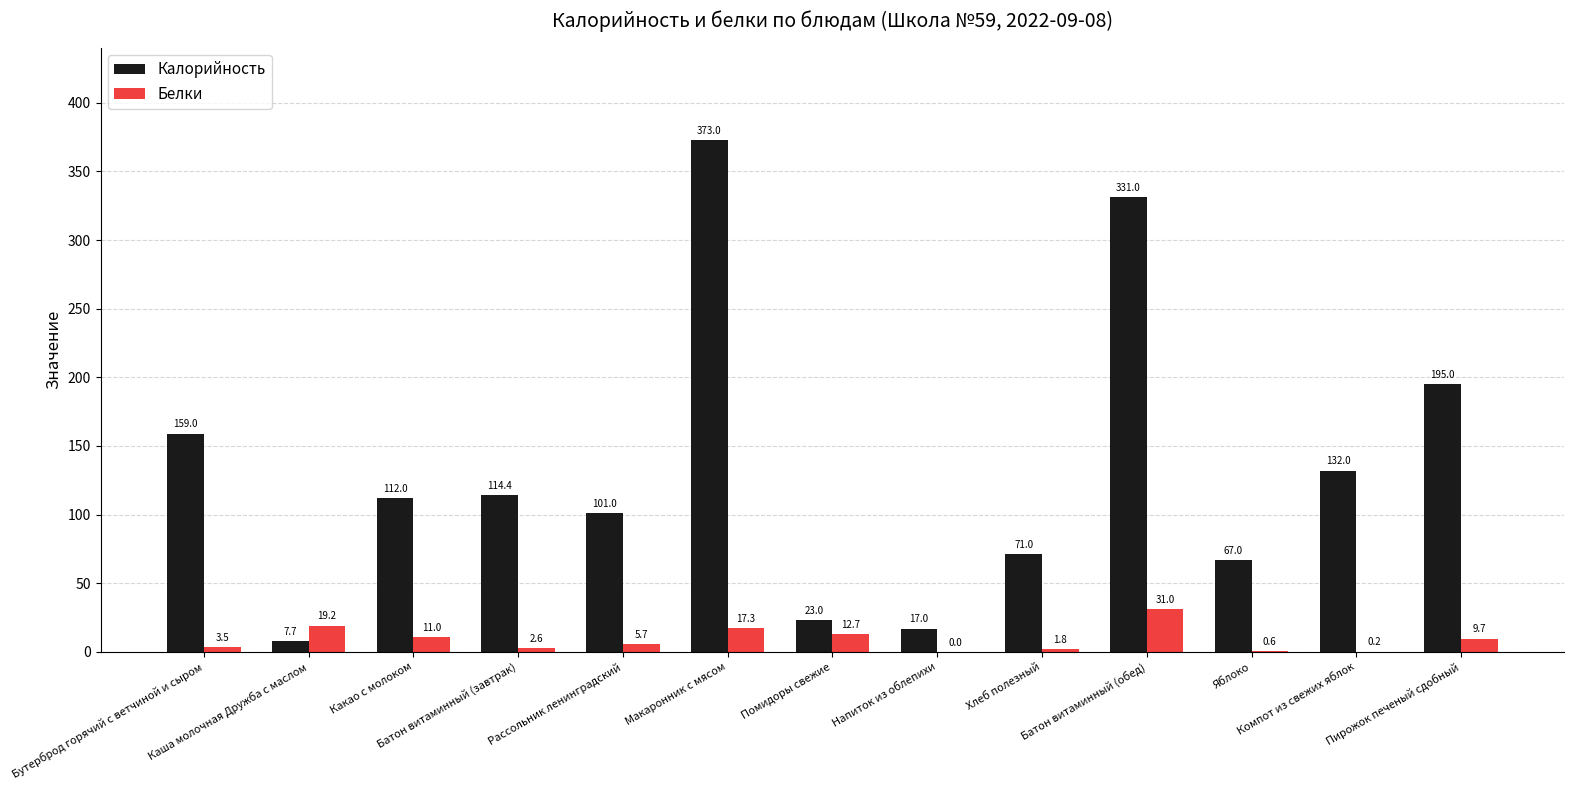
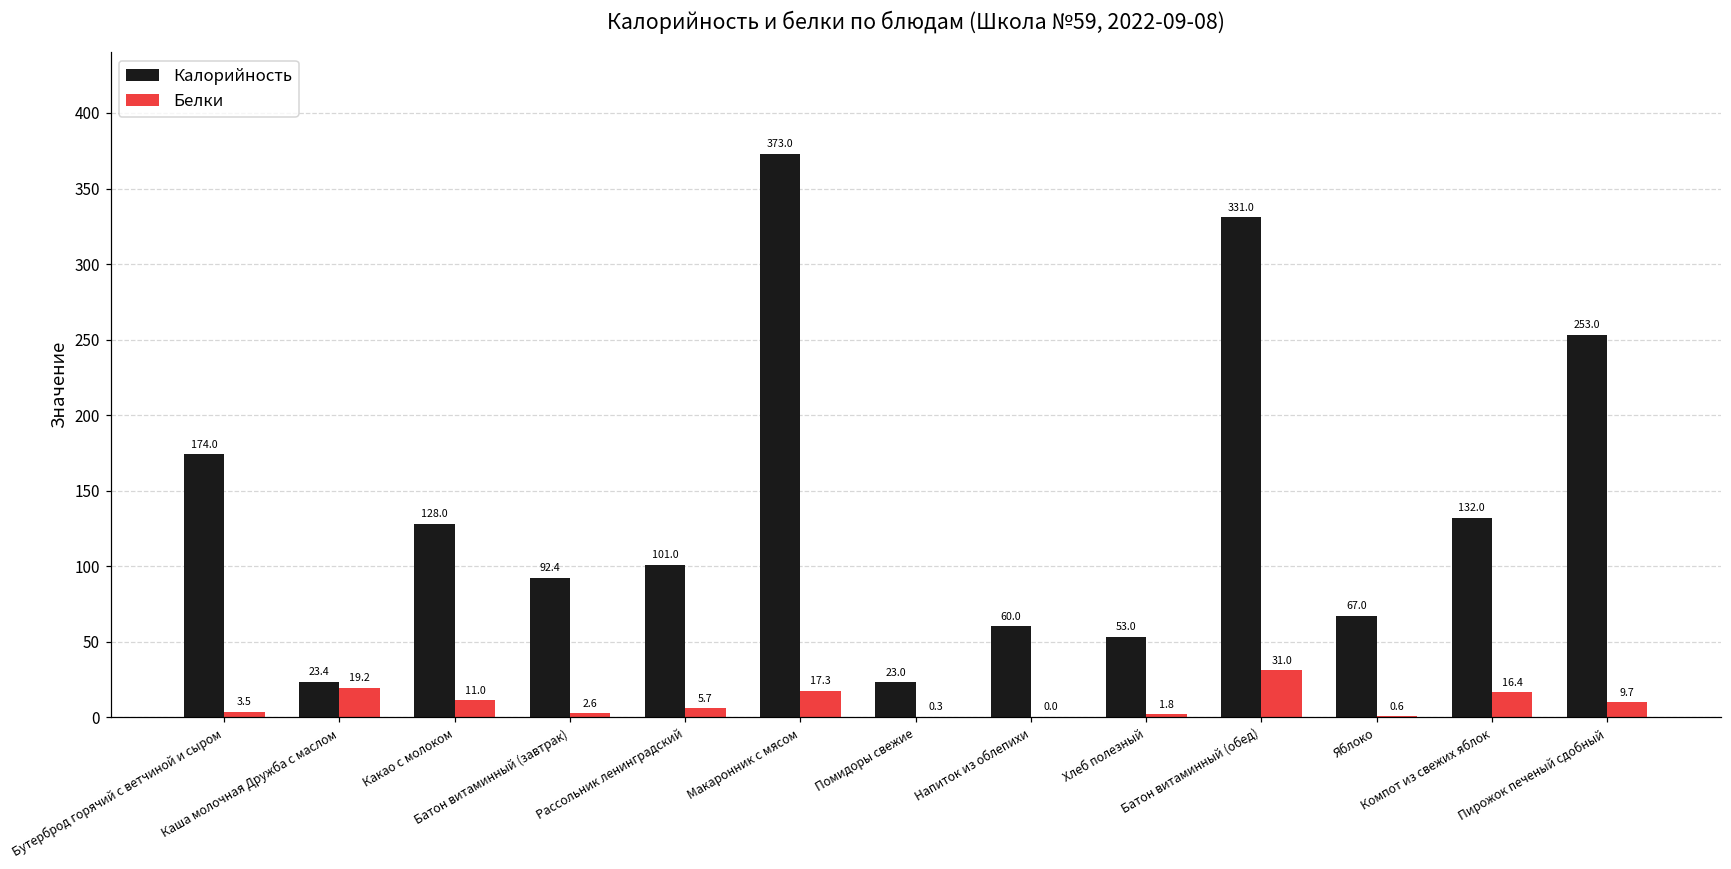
  {
    "Калорийность": {
-     "Бутерброд горячий с ветчиной и сыром": 159.0,
-     "Каша молочная Дружба с маслом": 7.7,
-     "Какао с молоком": 112.0,
-     "Батон витаминный (завтрак)": 114.4,
+     "Бутерброд горячий с ветчиной и сыром": 174.0,
+     "Каша молочная Дружба с маслом": 23.4,
+     "Какао с молоком": 128.0,
+     "Батон витаминный (завтрак)": 92.4,
      "Рассольник ленинградский": 101.0,
      "Макаронник с мясом": 373.0,
      "Помидоры свежие": 23.0,
-     "Напиток из облепихи": 17.0,
-     "Хлеб полезный": 71.0,
+     "Напиток из облепихи": 60.0,
+     "Хлеб полезный": 53.0,
      "Батон витаминный (обед)": 331.0,
      "Яблоко": 67.0,
      "Компот из свежих яблок": 132.0,
-     "Пирожок печеный сдобный": 195.0
+     "Пирожок печеный сдобный": 253.0
    },
    "Белки": {
      "Бутерброд горячий с ветчиной и сыром": 3.5,
      "Каша молочная Дружба с маслом": 19.2,
      "Какао с молоком": 11.0,
      "Батон витаминный (завтрак)": 2.6,
      "Рассольник ленинградский": 5.7,
      "Макаронник с мясом": 17.3,
-     "Помидоры свежие": 12.7,
+     "Помидоры свежие": 0.3,
      "Напиток из облепихи": 0.0,
      "Хлеб полезный": 1.8,
      "Батон витаминный (обед)": 31.0,
      "Яблоко": 0.6,
-     "Компот из свежих яблок": 0.2,
+     "Компот из свежих яблок": 16.4,
      "Пирожок печеный сдобный": 9.7
    }
  }
